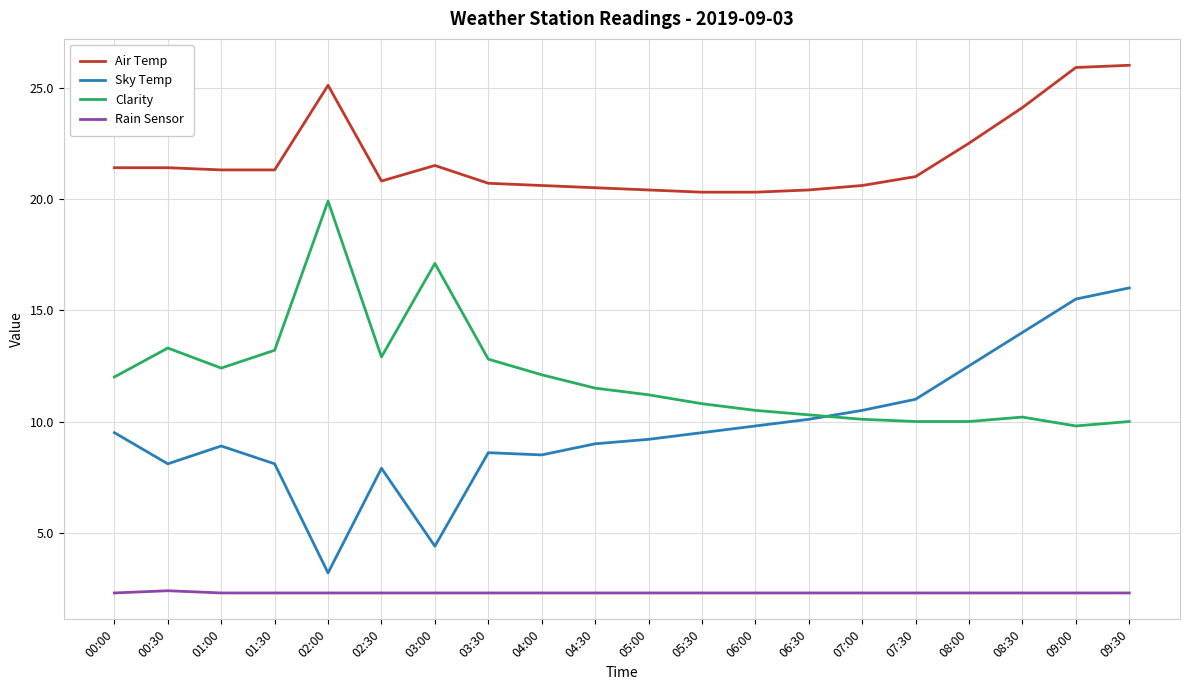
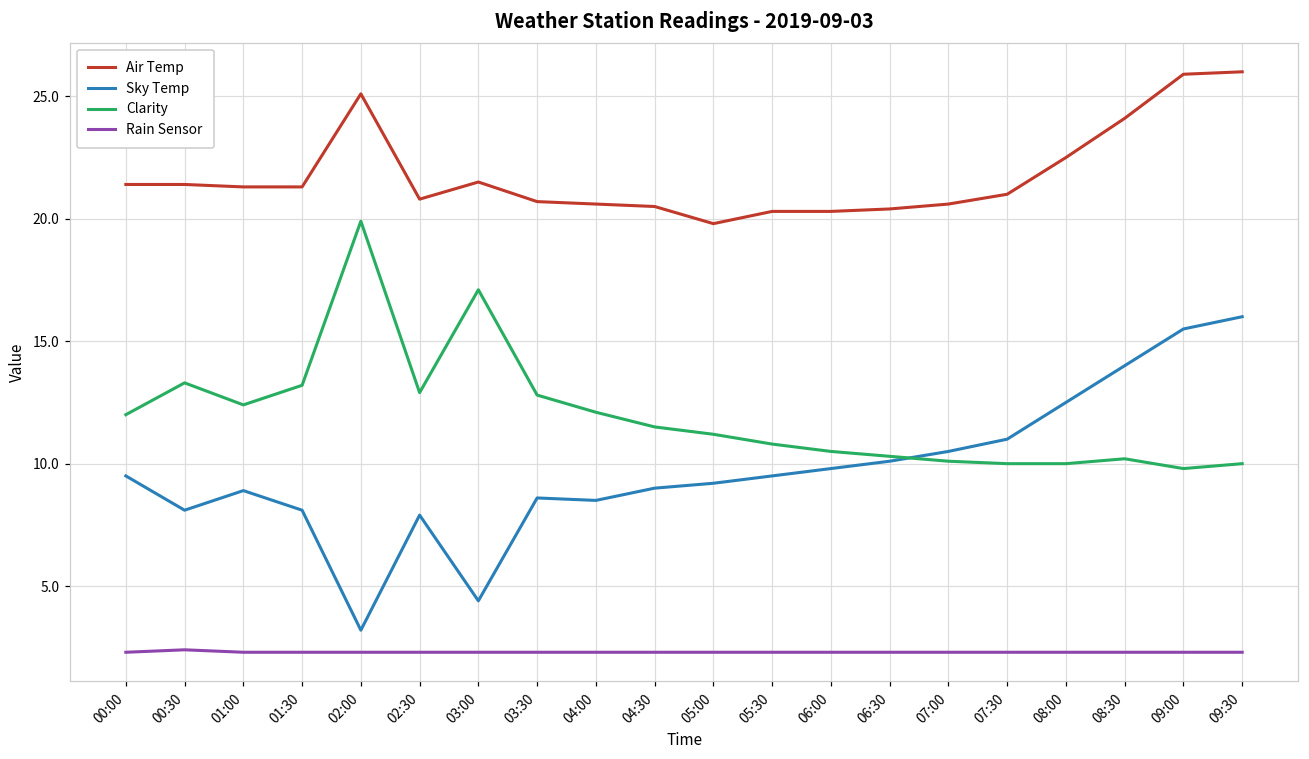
  {
    "Air Temp": {
      "00:00": 21.4,
      "00:30": 21.4,
      "01:00": 21.3,
      "01:30": 21.3,
      "02:00": 25.1,
      "02:30": 20.8,
      "03:00": 21.5,
      "03:30": 20.7,
      "04:00": 20.6,
      "04:30": 20.5,
-     "05:00": 20.4,
+     "05:00": 19.8,
      "05:30": 20.3,
      "06:00": 20.3,
      "06:30": 20.4,
      "07:00": 20.6,
      "07:30": 21.0,
      "08:00": 22.5,
      "08:30": 24.1,
      "09:00": 25.9,
      "09:30": 26.0
    },
    "Sky Temp": {
      "00:00": 9.5,
      "00:30": 8.1,
      "01:00": 8.9,
      "01:30": 8.1,
      "02:00": 3.2,
      "02:30": 7.9,
      "03:00": 4.4,
      "03:30": 8.6,
      "04:00": 8.5,
      "04:30": 9.0,
      "05:00": 9.2,
      "05:30": 9.5,
      "06:00": 9.8,
      "06:30": 10.1,
      "07:00": 10.5,
      "07:30": 11.0,
      "08:00": 12.5,
      "08:30": 14.0,
      "09:00": 15.5,
      "09:30": 16.0
    },
    "Clarity": {
      "00:00": 12.0,
      "00:30": 13.3,
      "01:00": 12.4,
      "01:30": 13.2,
      "02:00": 19.9,
      "02:30": 12.9,
      "03:00": 17.1,
      "03:30": 12.8,
      "04:00": 12.1,
      "04:30": 11.5,
      "05:00": 11.2,
      "05:30": 10.8,
      "06:00": 10.5,
      "06:30": 10.3,
      "07:00": 10.1,
      "07:30": 10.0,
      "08:00": 10.0,
      "08:30": 10.2,
      "09:00": 9.8,
      "09:30": 10.0
    },
    "Rain Sensor": {
      "00:00": 2.3,
      "00:30": 2.4,
      "01:00": 2.3,
      "01:30": 2.3,
      "02:00": 2.3,
      "02:30": 2.3,
      "03:00": 2.3,
      "03:30": 2.3,
      "04:00": 2.3,
      "04:30": 2.3,
      "05:00": 2.3,
      "05:30": 2.3,
      "06:00": 2.3,
      "06:30": 2.3,
      "07:00": 2.3,
      "07:30": 2.3,
      "08:00": 2.3,
      "08:30": 2.3,
      "09:00": 2.3,
      "09:30": 2.3
    }
  }
